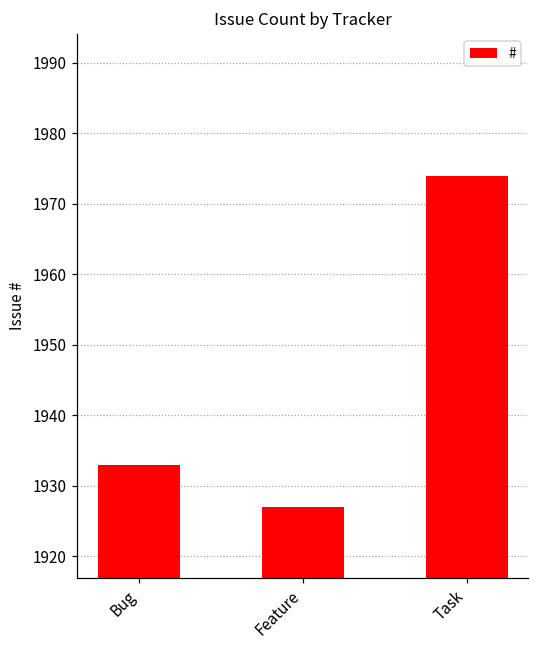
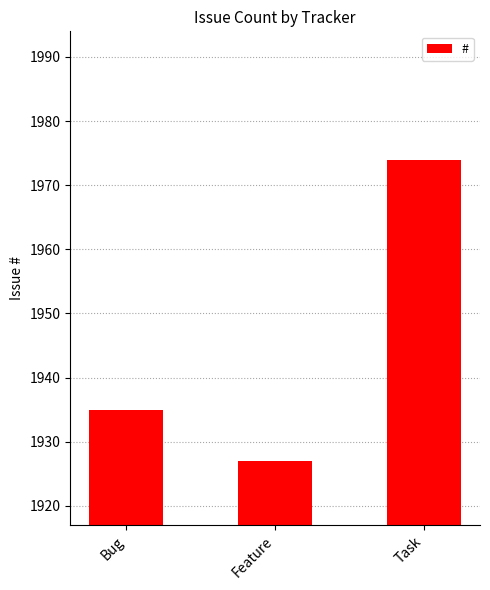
  {
-   "Bug": 1933,
+   "Bug": 1935,
    "Feature": 1927,
    "Task": 1974
  }
